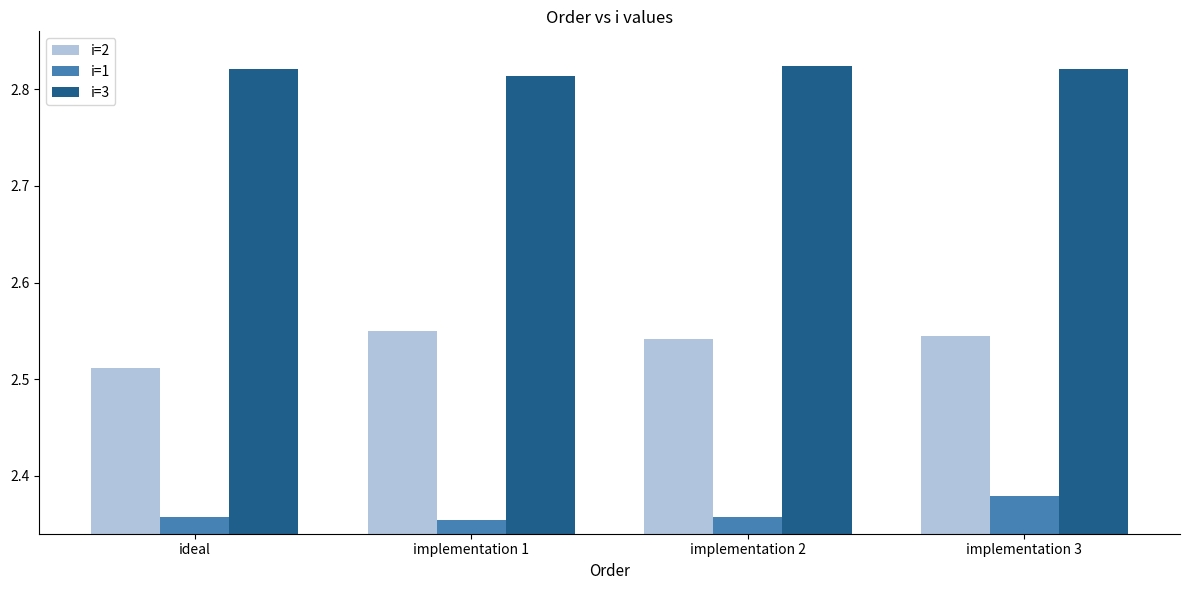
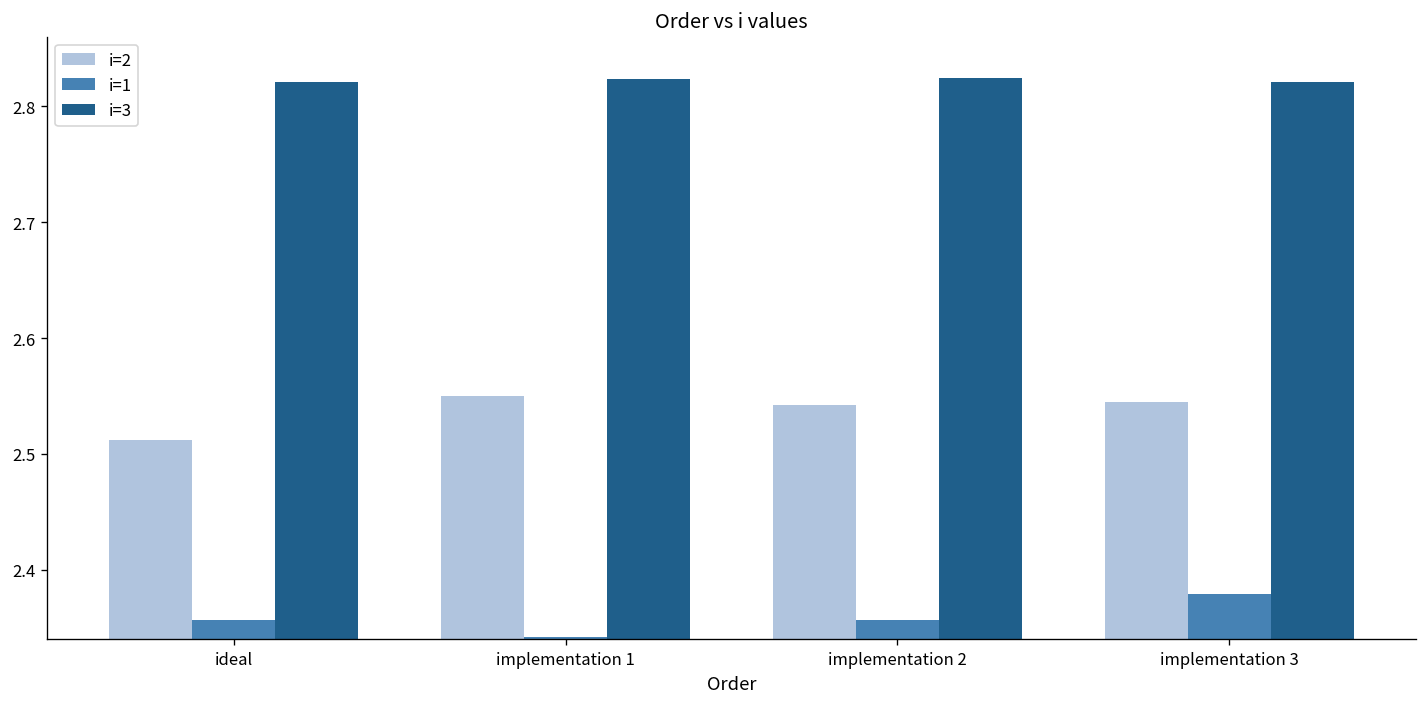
  {
    "i=2": {
      "ideal": 2.51,
      "implementation 1": 2.55,
      "implementation 2": 2.54,
      "implementation 3": 2.55
    },
    "i=1": {
      "ideal": 2.36,
-     "implementation 1": 2.35,
+     "implementation 1": 2.34,
      "implementation 2": 2.36,
      "implementation 3": 2.38
    },
    "i=3": {
      "ideal": 2.82,
-     "implementation 1": 2.81,
+     "implementation 1": 2.82,
      "implementation 2": 2.82,
      "implementation 3": 2.82
    }
  }
